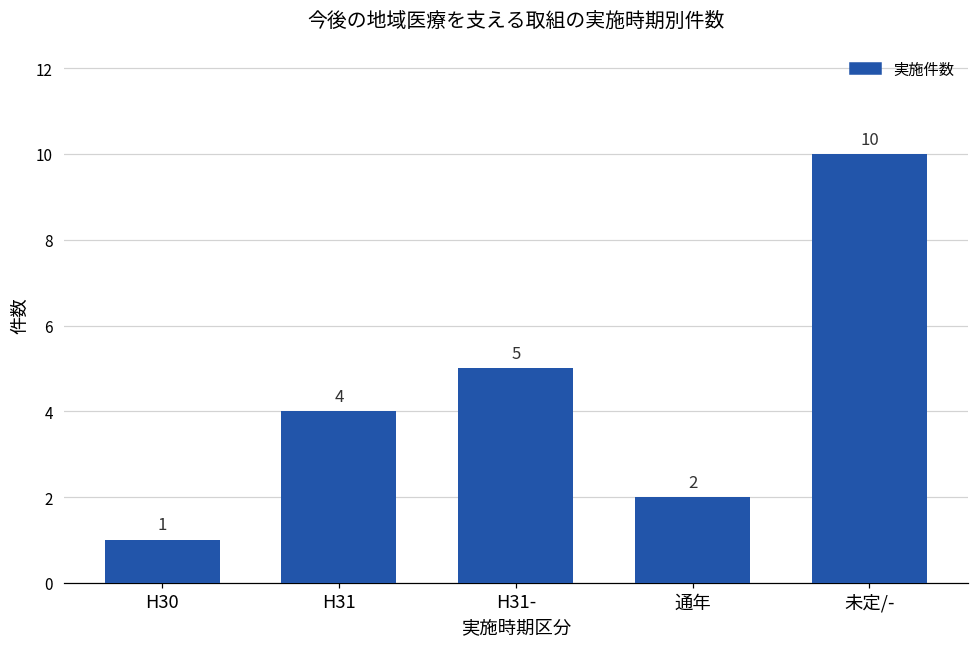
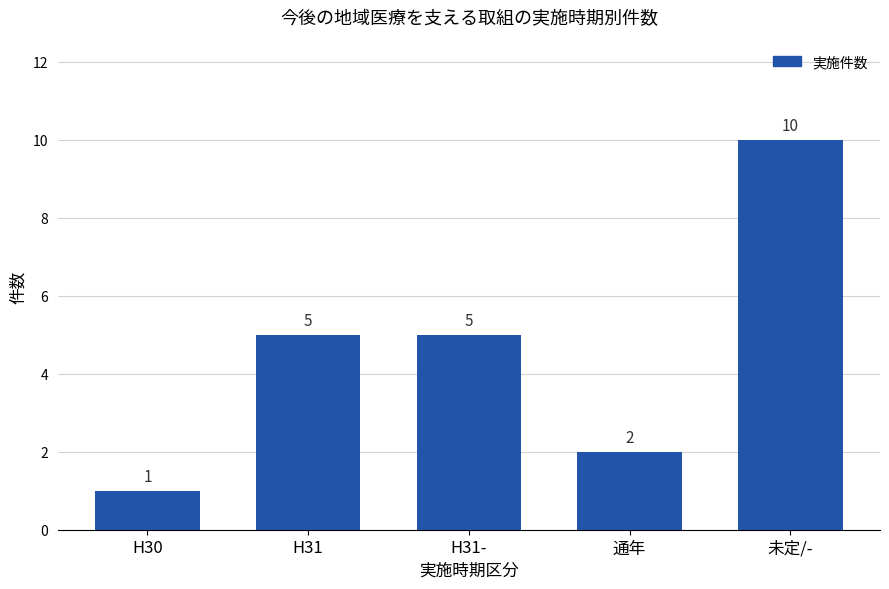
  {
    "H30": 1,
-   "H31": 4,
+   "H31": 5,
    "H31-": 5,
    "通年": 2,
    "未定/-": 10
  }
